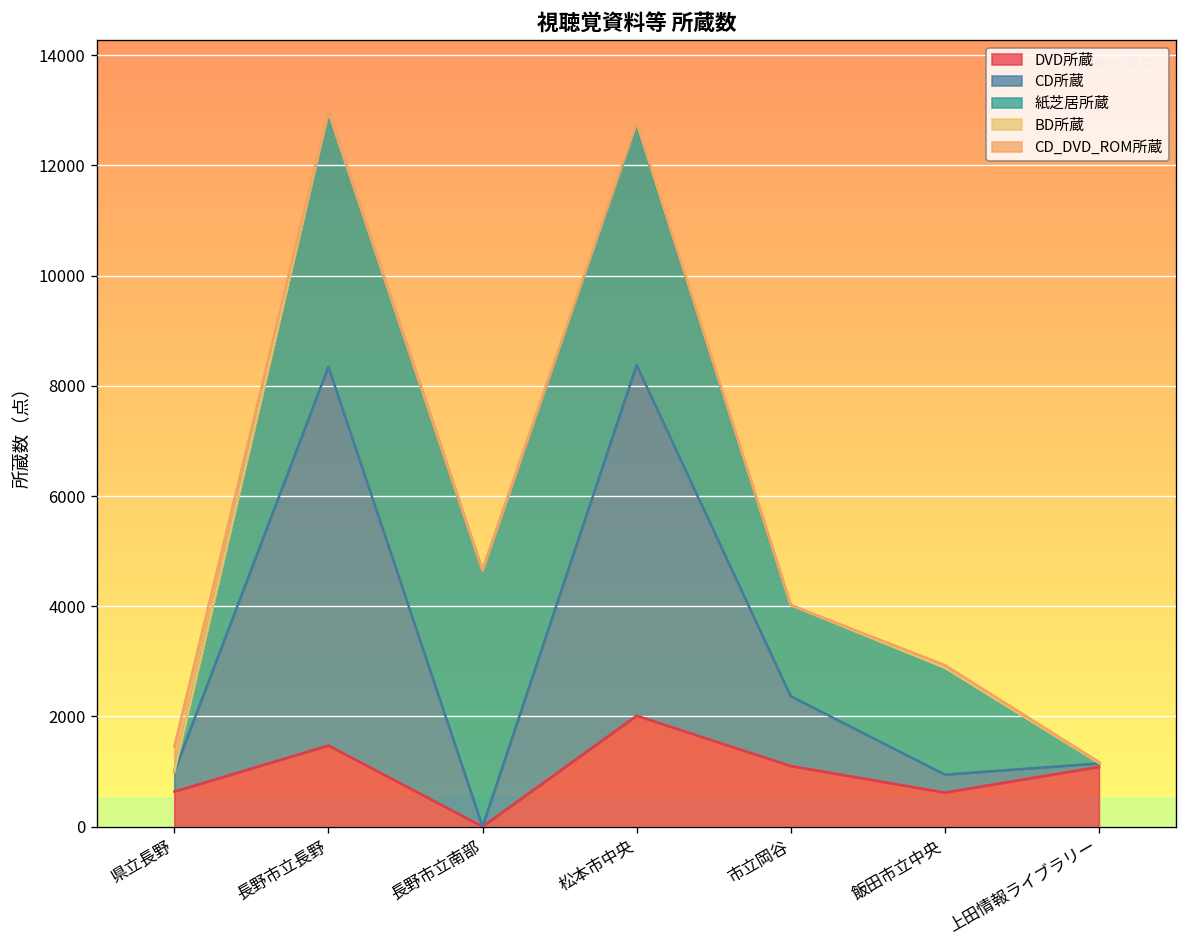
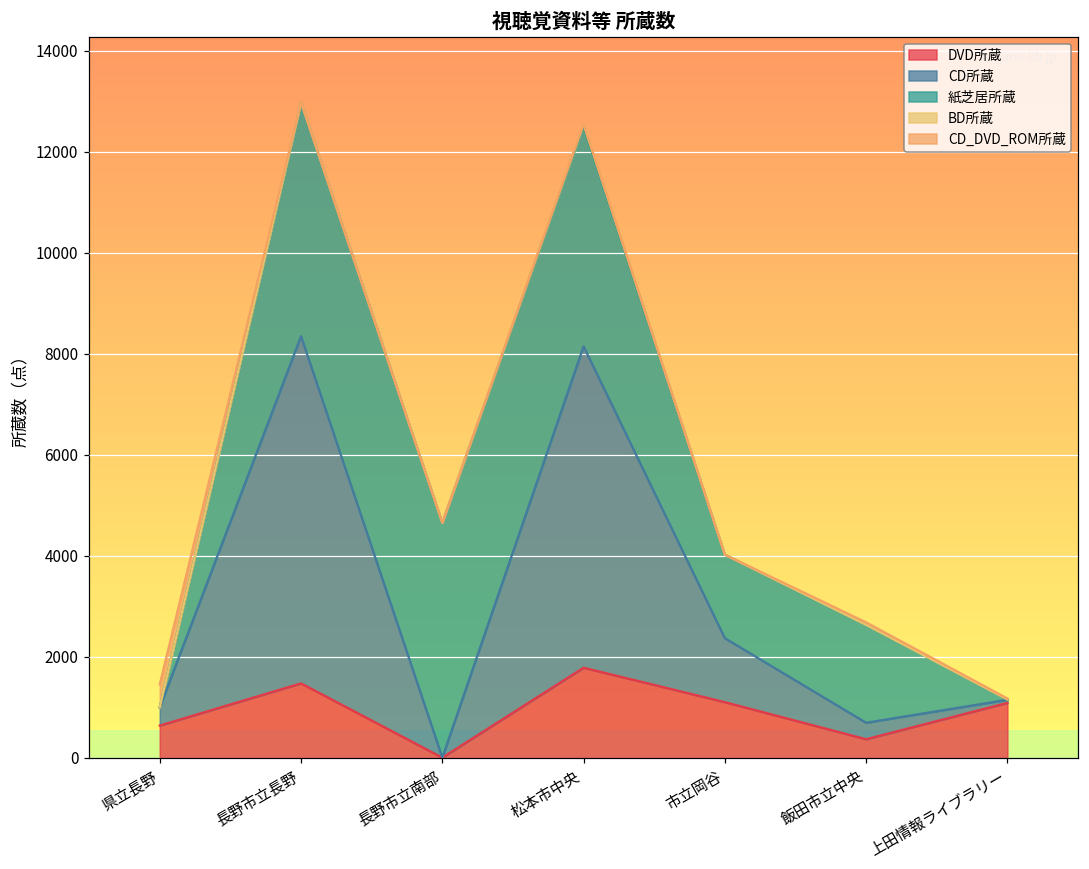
  {
    "DVD所蔵": {
      "県立長野": 600,
      "長野市立長野": 1500,
-     "松本市中央": 2000,
+     "松本市中央": 1800,
      "市立岡谷": 1100,
-     "飯田市立中央": 600,
+     "飯田市立中央": 400,
      "上田情報ライブラリー": 1100
    }
  }
